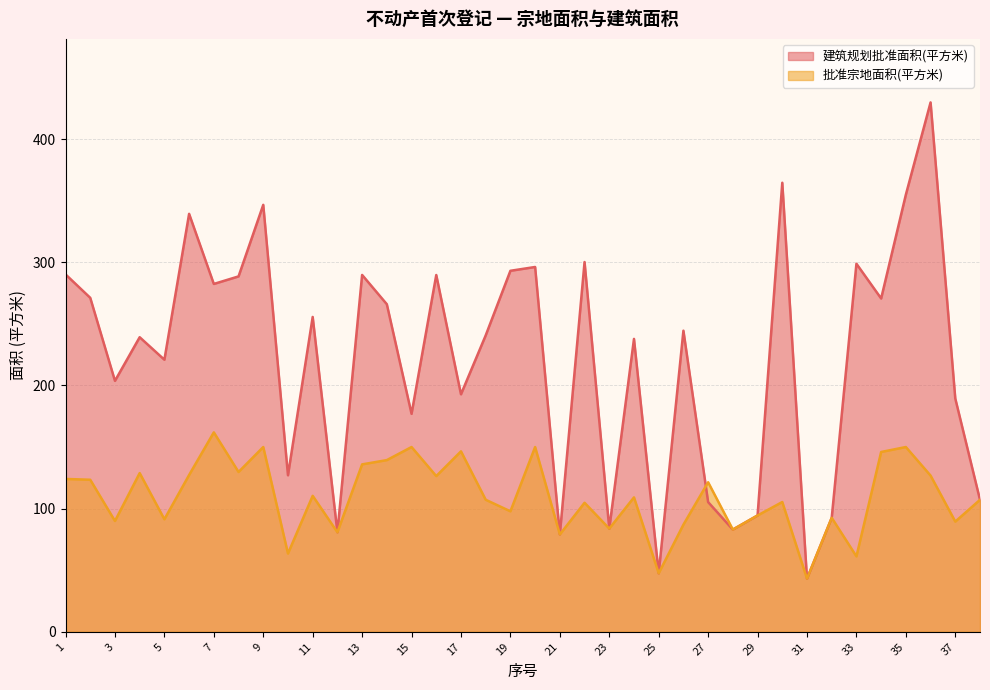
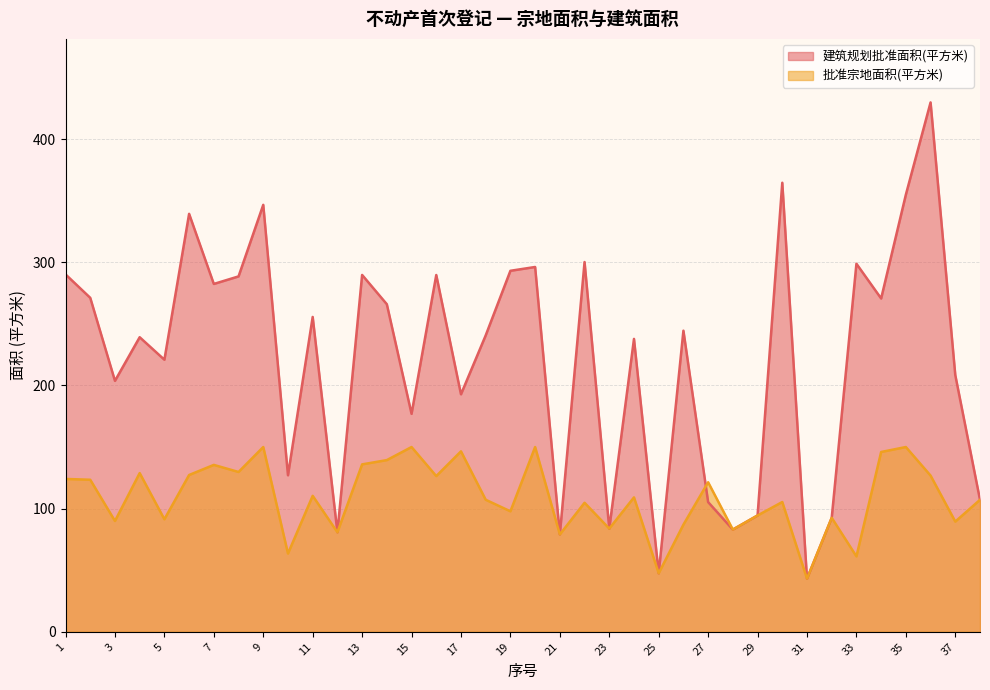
  {
    "建筑规划批准面积(平方米)": {
      "1": 290,
      "3": 204,
      "5": 221,
      "7": 282,
      "9": 347,
      "11": 256,
      "13": 290,
      "15": 177,
      "17": 193,
      "19": 293,
      "27": 105,
      "33": 299,
      "35": 355,
-     "37": 189
+     "37": 208
    },
    "批准宗地面积(平方米)": {
      "1": 124,
      "3": 90,
      "5": 91,
-     "7": 162,
+     "7": 136,
      "9": 150,
      "11": 110,
      "13": 136,
      "15": 150,
      "17": 146,
      "19": 98,
      "27": 121,
      "33": 61,
      "35": 150,
      "37": 89
    }
  }
